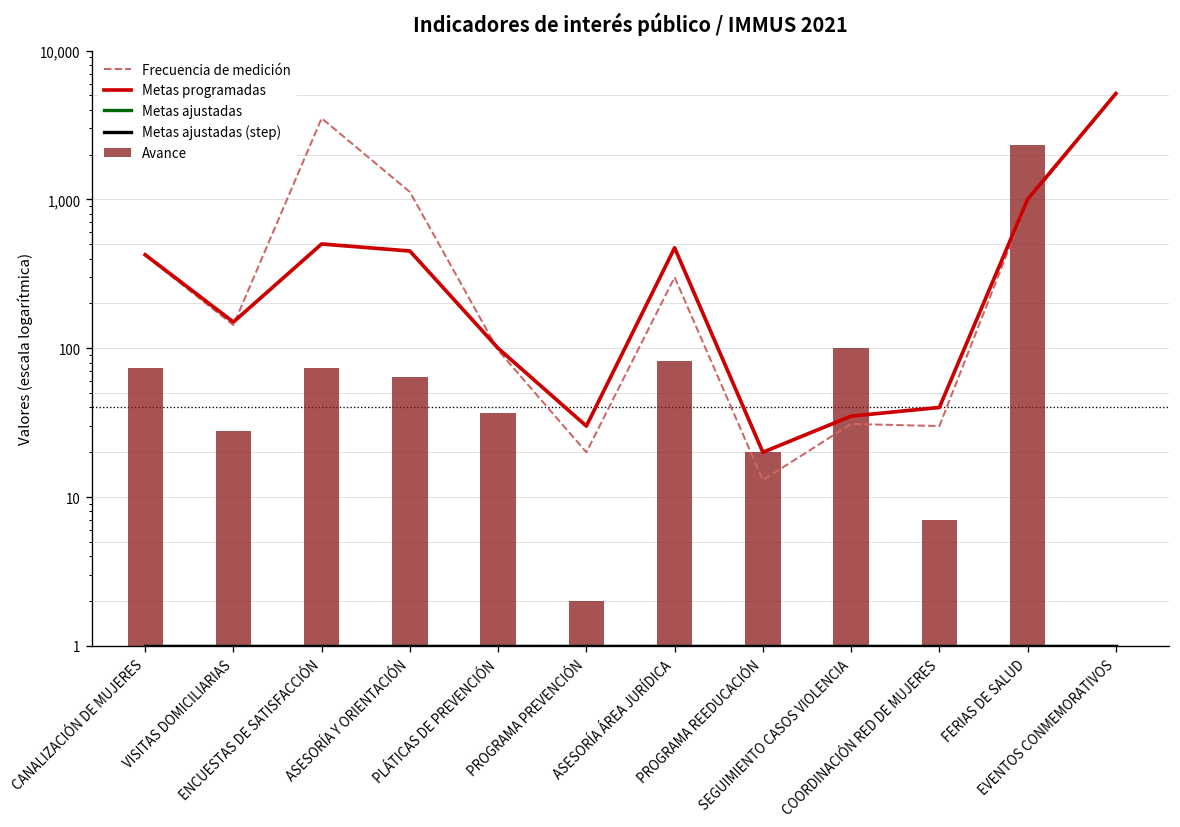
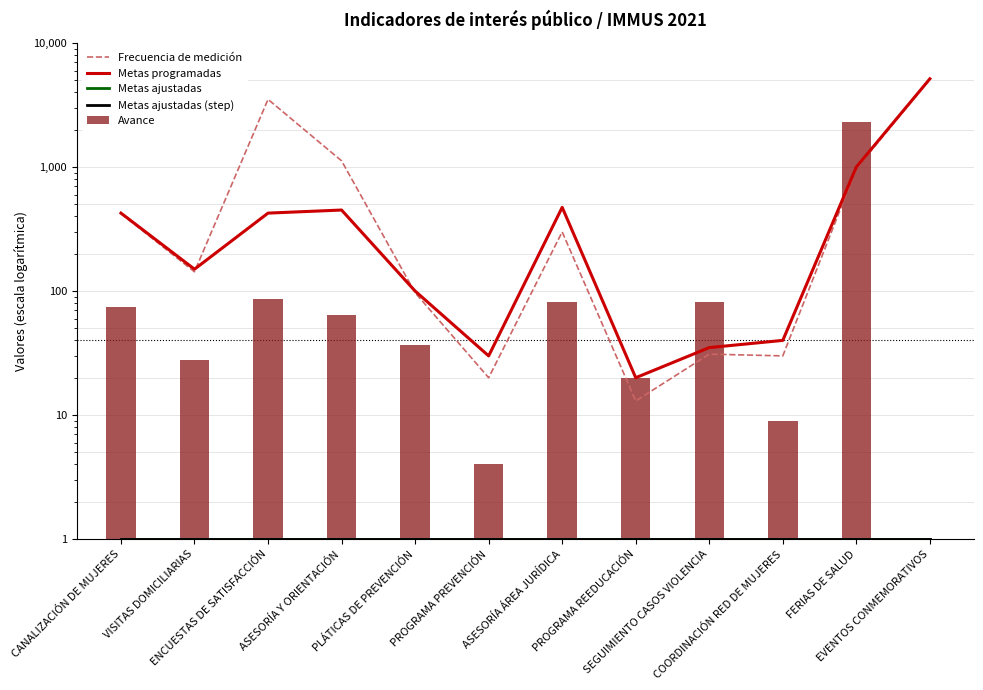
  {
    "Avance": {
      "CANALIZACIÓN DE MUJERES": "70",
      "VISITAS DOMICILIARIAS": "28",
-     "ENCUESTAS DE SATISFACCIÓN": "70",
+     "ENCUESTAS DE SATISFACCIÓN": "90",
      "ASESORÍA Y ORIENTACIÓN": "60",
      "PLÁTICAS DE PREVENCIÓN": "37",
-     "PROGRAMA PREVENCIÓN": "2",
+     "PROGRAMA PREVENCIÓN": "4",
      "ASESORÍA ÁREA JURÍDICA": "80",
      "PROGRAMA REEDUCACIÓN": "20",
-     "SEGUIMIENTO CASOS VIOLENCIA": "100",
-     "COORDINACIÓN RED DE MUJERES": "7",
+     "SEGUIMIENTO CASOS VIOLENCIA": "80",
+     "COORDINACIÓN RED DE MUJERES": "9",
      "FERIAS DE SALUD": "2,300",
      "EVENTOS CONMEMORATIVOS": "1"
    },
    "Frecuencia de medición": {
      "VISITAS DOMICILIARIAS": "140",
      "ENCUESTAS DE SATISFACCIÓN": "3,500",
      "ASESORÍA Y ORIENTACIÓN": "1,100",
      "PROGRAMA PREVENCIÓN": "20",
      "ASESORÍA ÁREA JURÍDICA": "300",
      "PROGRAMA REEDUCACIÓN": "13",
      "SEGUIMIENTO CASOS VIOLENCIA": "31",
      "COORDINACIÓN RED DE MUJERES": "30"
    },
    "Metas programadas": {
      "VISITAS DOMICILIARIAS": "150",
-     "ENCUESTAS DE SATISFACCIÓN": "500",
+     "ENCUESTAS DE SATISFACCIÓN": "430",
      "ASESORÍA Y ORIENTACIÓN": "450",
      "PROGRAMA PREVENCIÓN": "30",
      "ASESORÍA ÁREA JURÍDICA": "470",
      "PROGRAMA REEDUCACIÓN": "20",
      "SEGUIMIENTO CASOS VIOLENCIA": "35",
      "COORDINACIÓN RED DE MUJERES": "40"
    },
    "Metas ajustadas (step)": {
      "CANALIZACIÓN DE MUJERES": "1",
      "VISITAS DOMICILIARIAS": "1",
      "ENCUESTAS DE SATISFACCIÓN": "1",
      "ASESORÍA Y ORIENTACIÓN": "1",
      "PLÁTICAS DE PREVENCIÓN": "1",
      "PROGRAMA PREVENCIÓN": "1",
      "ASESORÍA ÁREA JURÍDICA": "1",
      "PROGRAMA REEDUCACIÓN": "1",
      "SEGUIMIENTO CASOS VIOLENCIA": "1",
      "COORDINACIÓN RED DE MUJERES": "1",
      "FERIAS DE SALUD": "1",
      "EVENTOS CONMEMORATIVOS": "1"
    }
  }
